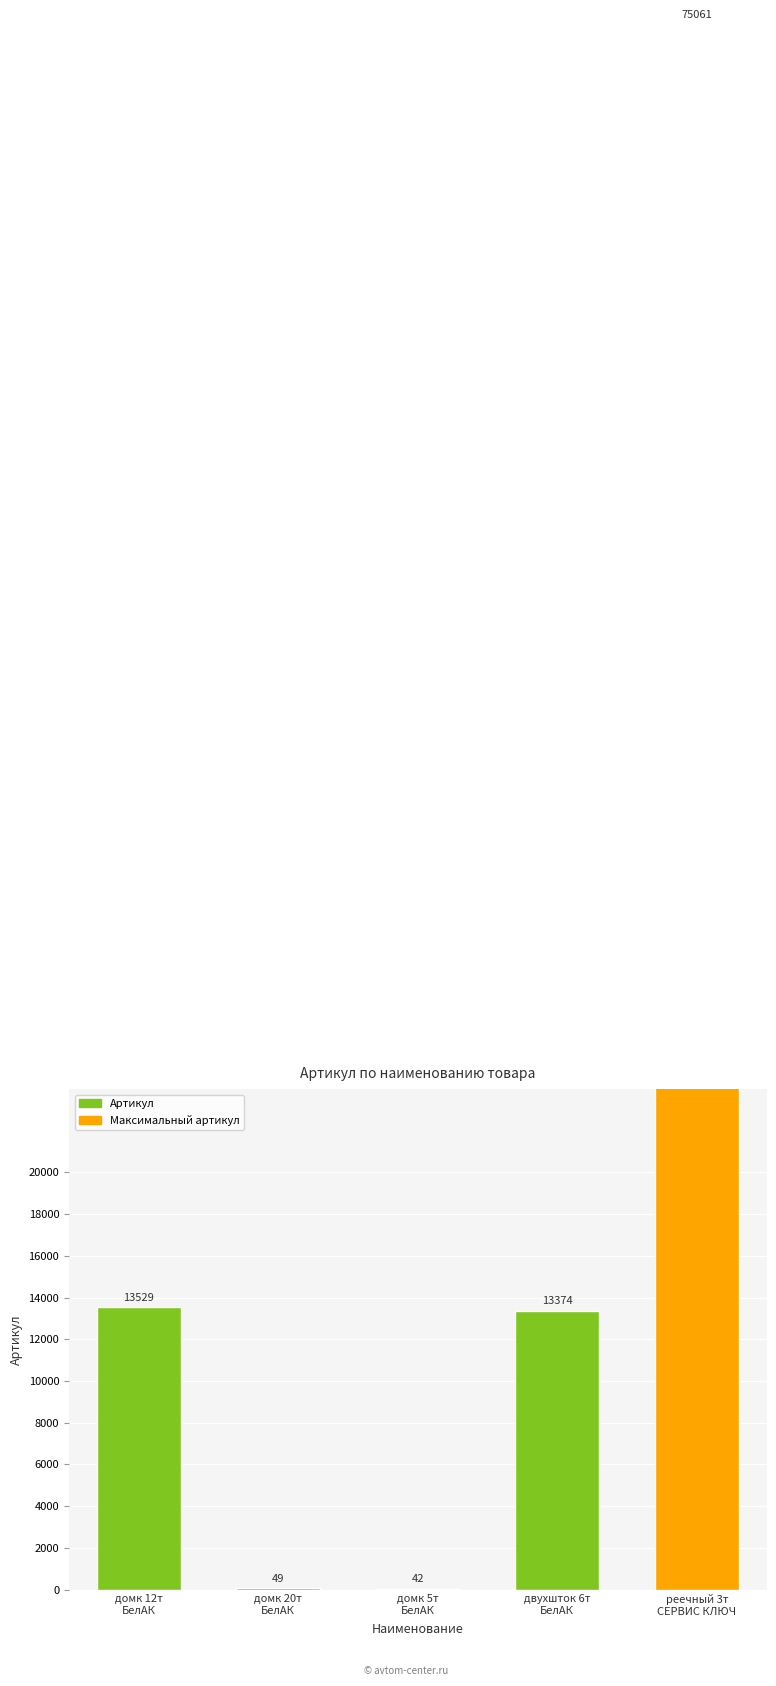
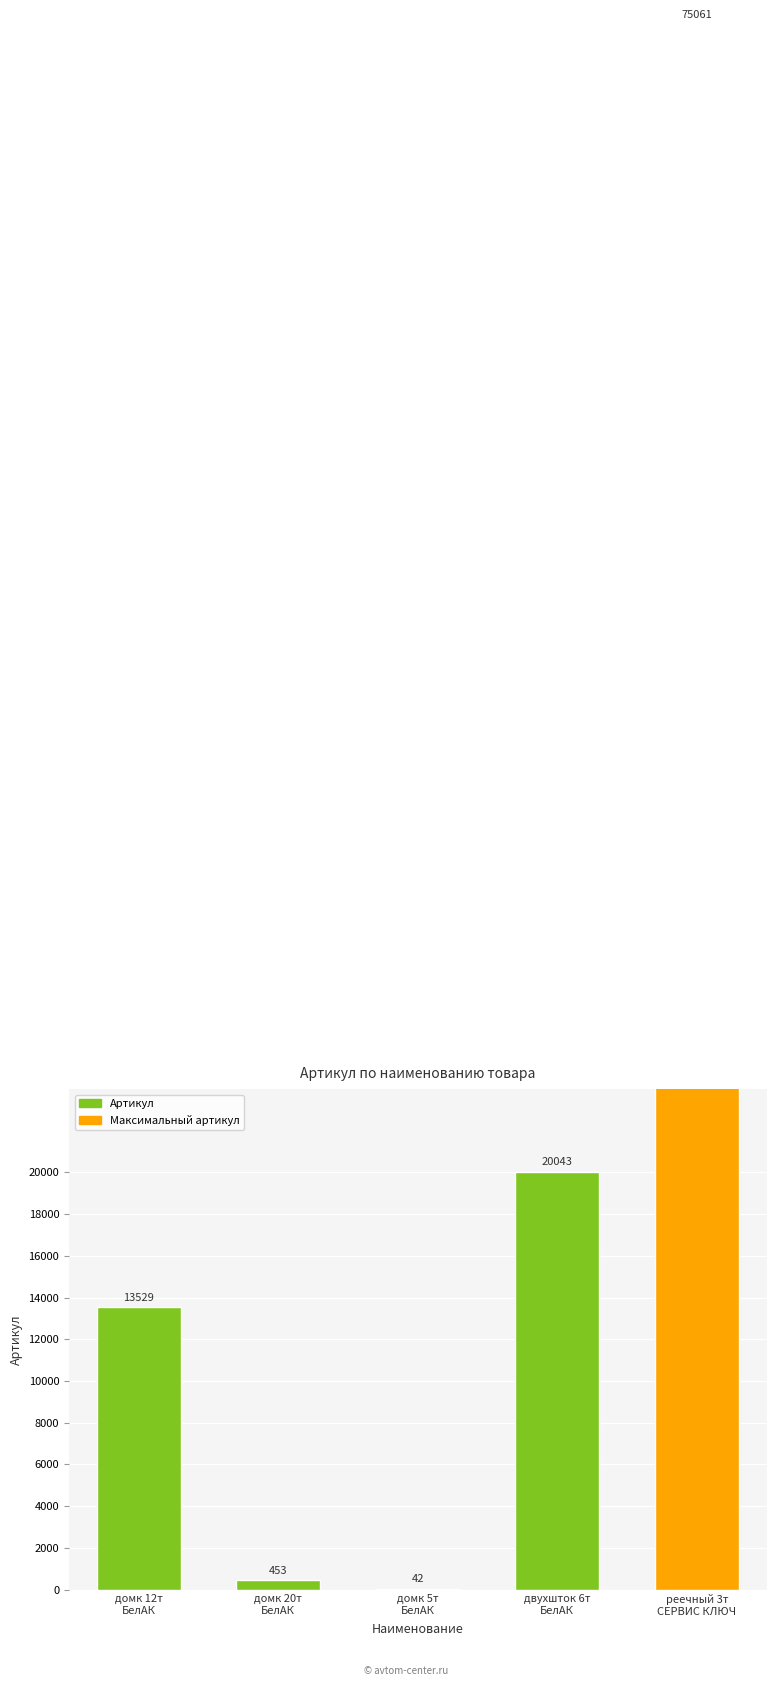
  {
    "домк 12т БелАК": 13529,
-   "домк 20т БелАК": 49,
+   "домк 20т БелАК": 453,
    "домк 5т БелАК": 42,
-   "двухшток 6т БелАК": 13374
+   "двухшток 6т БелАК": 20043
  }
